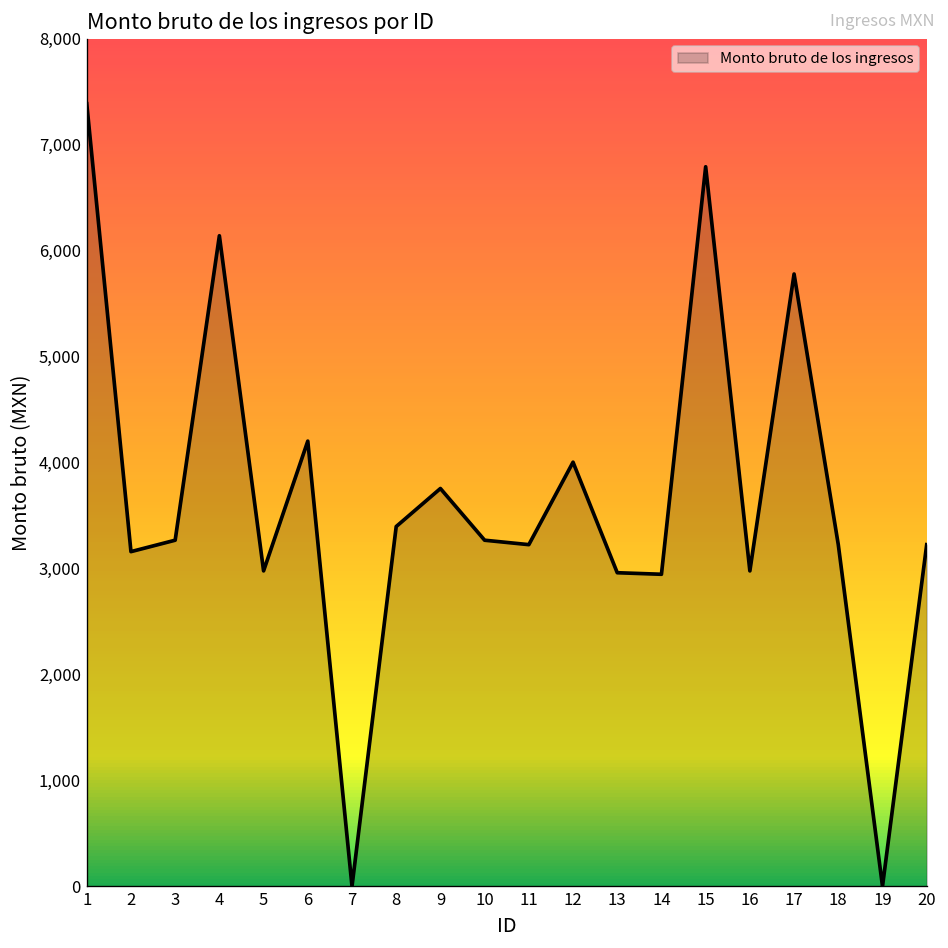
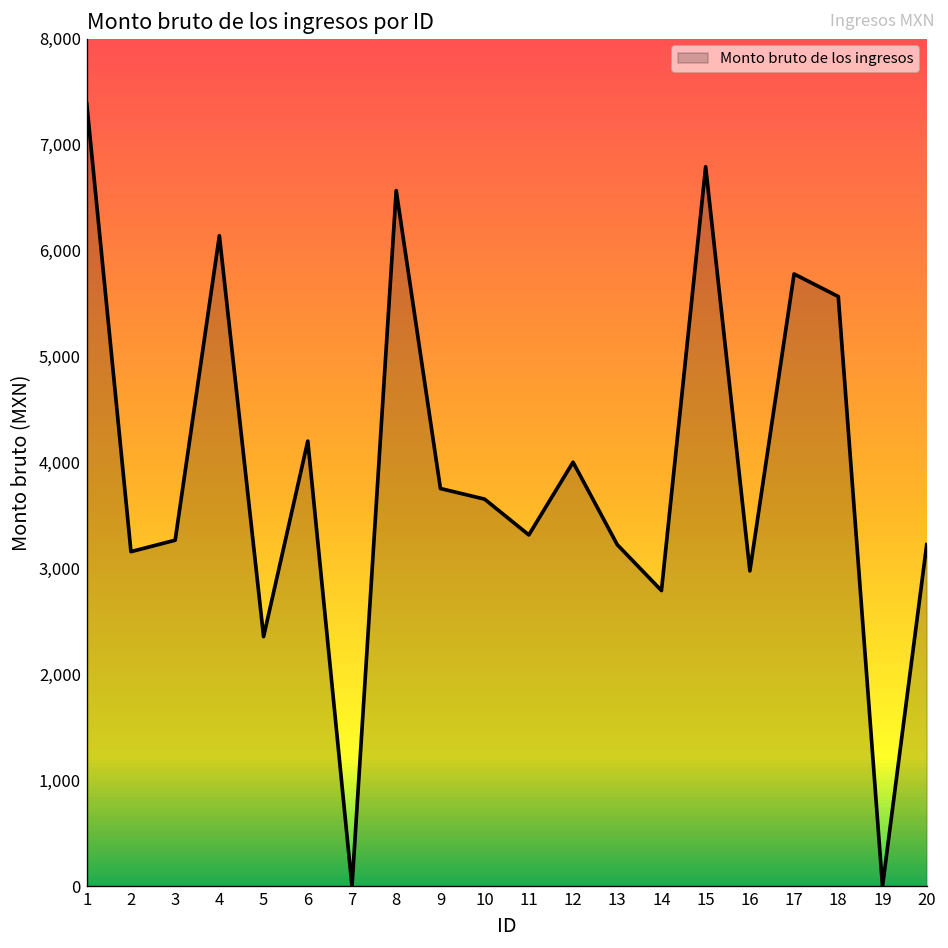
  {
    "1": "7,400",
    "2": "3,200",
    "3": "3,300",
    "4": "6,100",
-   "5": "3,000",
+   "5": "2,400",
    "6": "4,200",
    "7": "0",
-   "8": "3,400",
+   "8": "6,600",
    "9": "3,800",
-   "10": "3,300",
-   "11": "3,200",
+   "10": "3,700",
+   "11": "3,300",
    "12": "4,000",
-   "13": "3,000",
-   "14": "2,900",
+   "13": "3,200",
+   "14": "2,800",
    "15": "6,800",
    "16": "3,000",
    "17": "5,800",
-   "18": "3,200",
+   "18": "5,600",
    "19": "0",
    "20": "3,200"
  }
